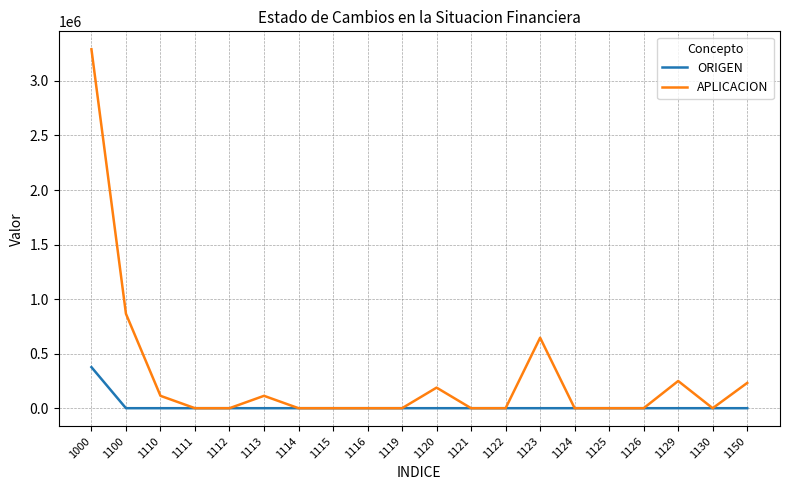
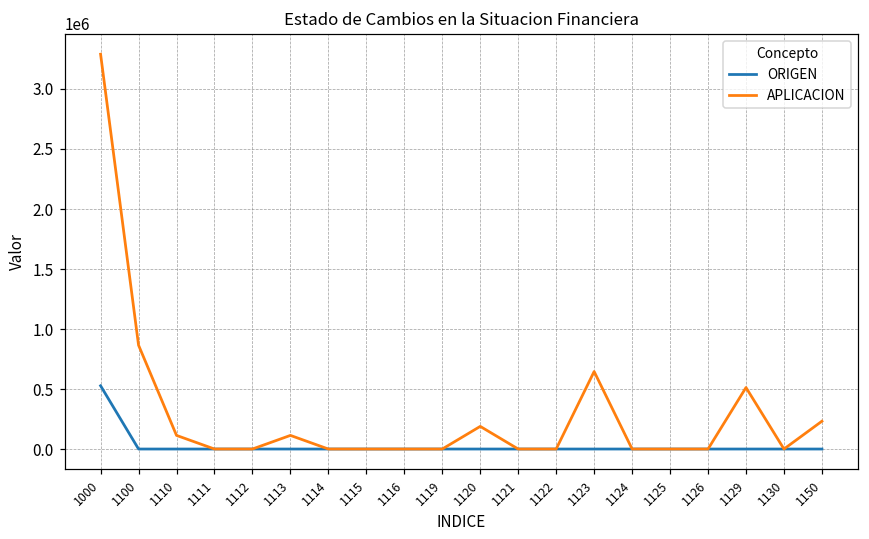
  {
    "ORIGEN": {
-     "1000": 380000,
+     "1000": 530000,
      "1100": 0,
      "1110": 0,
      "1113": 0,
      "1120": 0,
      "1123": 0,
      "1129": 0,
      "1150": 0
    },
    "APLICACION": {
      "1000": 3290000,
      "1100": 870000,
      "1110": 110000,
      "1113": 110000,
      "1120": 190000,
      "1123": 650000,
-     "1129": 250000,
+     "1129": 510000,
      "1150": 230000
    }
  }
